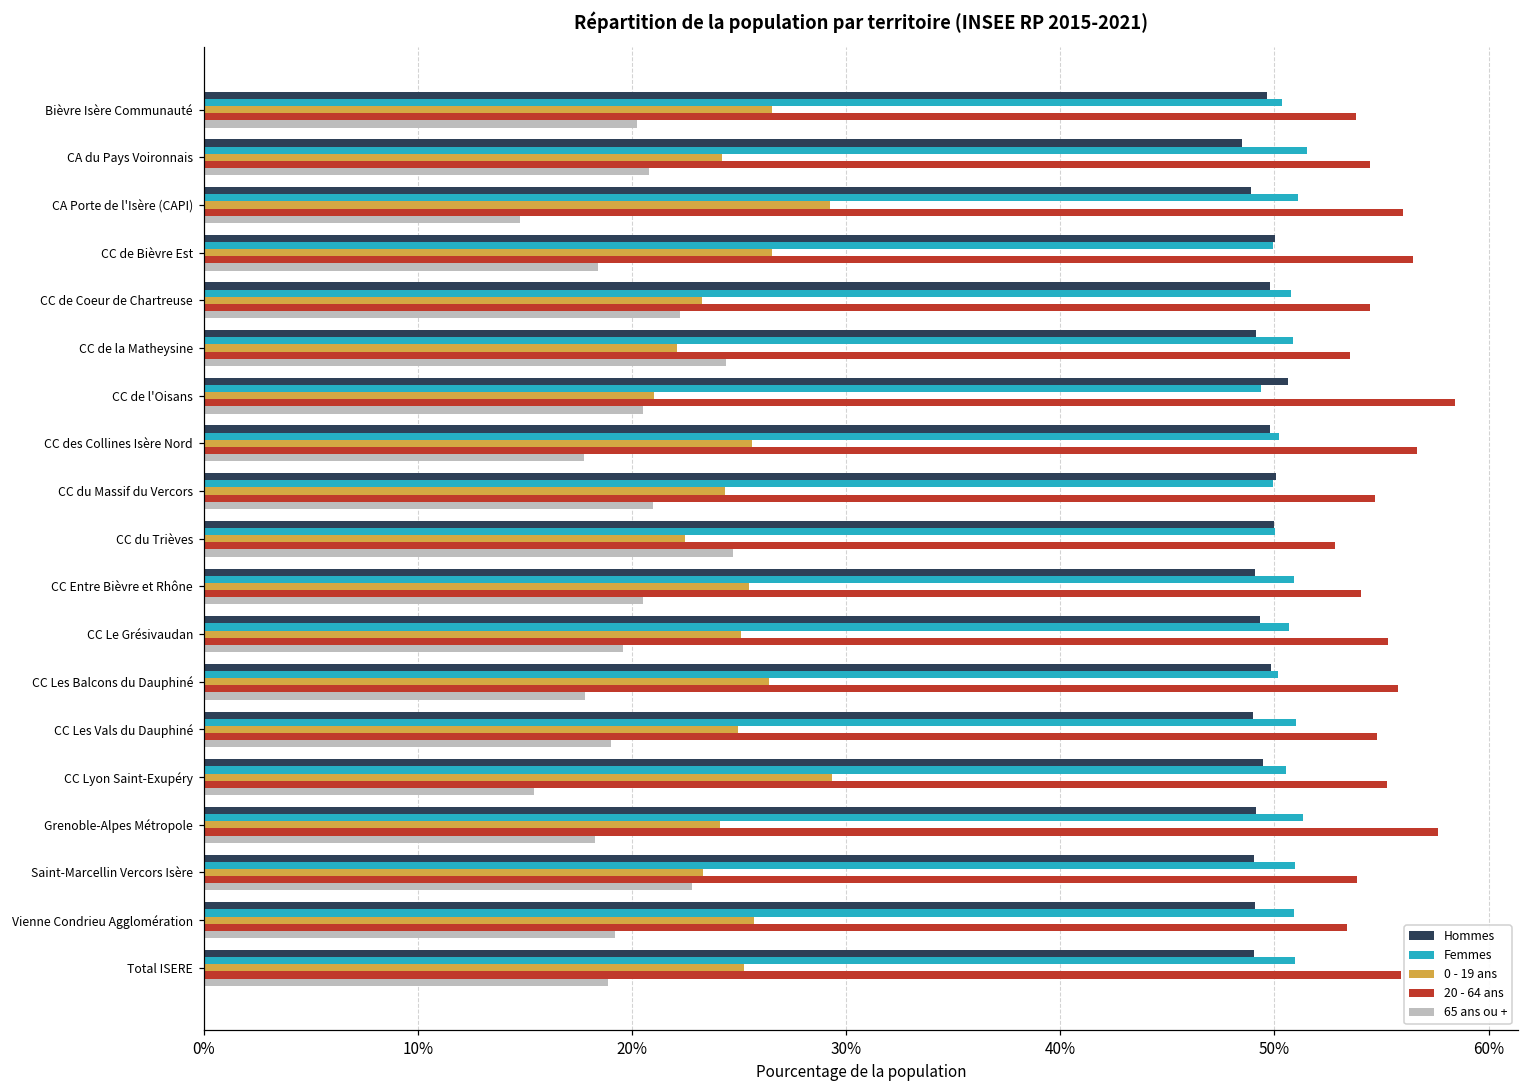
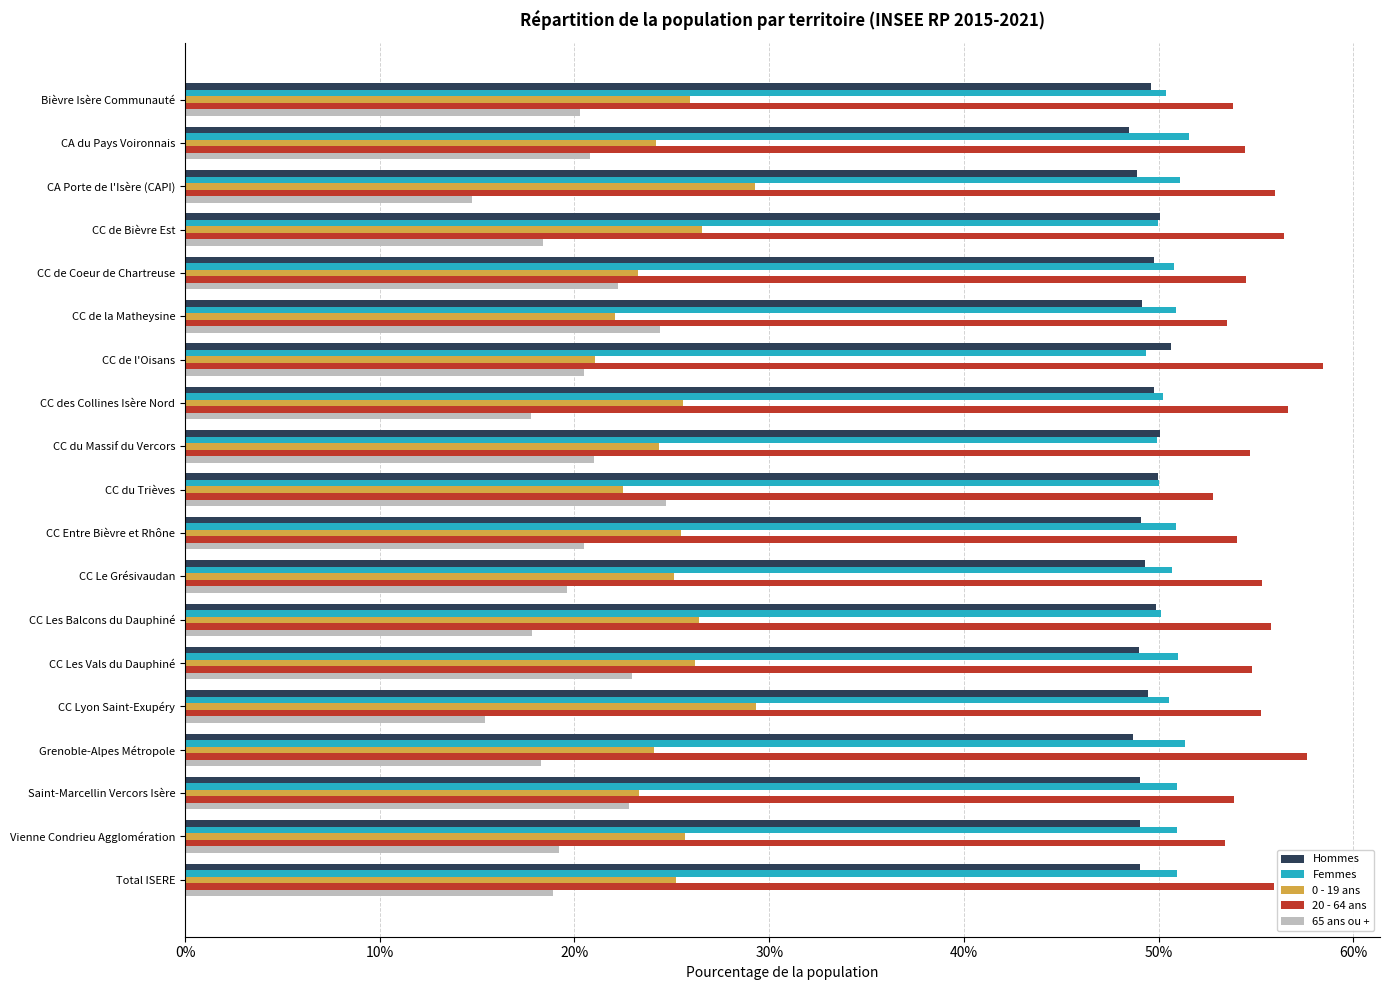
  {
    "Hommes": {
      "Bièvre Isère Communauté": "49.6%",
      "CA du Pays Voironnais": "48.5%",
      "CA Porte de l'Isère (CAPI)": "48.9%",
      "CC de Bièvre Est": "50.0%",
      "CC de Coeur de Chartreuse": "49.8%",
      "CC de la Matheysine": "49.1%",
      "CC de l'Oisans": "50.7%",
      "CC des Collines Isère Nord": "49.8%",
      "CC du Massif du Vercors": "50.1%",
      "CC du Trièves": "50.0%",
      "CC Entre Bièvre et Rhône": "49.1%",
      "CC Le Grésivaudan": "49.3%",
      "CC Les Balcons du Dauphiné": "49.9%",
      "CC Les Vals du Dauphiné": "49.0%",
      "CC Lyon Saint-Exupéry": "49.5%",
-     "Grenoble-Alpes Métropole": "49.1%",
+     "Grenoble-Alpes Métropole": "48.7%",
      "Saint-Marcellin Vercors Isère": "49.0%",
      "Vienne Condrieu Agglomération": "49.1%",
      "Total ISERE": "49.0%"
    },
    "Femmes": {
      "Bièvre Isère Communauté": "50.4%",
      "CA du Pays Voironnais": "51.5%",
      "CA Porte de l'Isère (CAPI)": "51.1%",
      "CC de Bièvre Est": "50.0%",
      "CC de Coeur de Chartreuse": "50.8%",
      "CC de la Matheysine": "50.9%",
      "CC de l'Oisans": "49.3%",
      "CC des Collines Isère Nord": "50.2%",
      "CC du Massif du Vercors": "49.9%",
      "CC du Trièves": "50.0%",
      "CC Entre Bièvre et Rhône": "50.9%",
      "CC Le Grésivaudan": "50.7%",
      "CC Les Balcons du Dauphiné": "50.1%",
      "CC Les Vals du Dauphiné": "51.0%",
      "CC Lyon Saint-Exupéry": "50.5%",
      "Grenoble-Alpes Métropole": "51.3%",
      "Saint-Marcellin Vercors Isère": "51.0%",
      "Vienne Condrieu Agglomération": "50.9%",
      "Total ISERE": "51.0%"
    },
    "0 - 19 ans": {
-     "Bièvre Isère Communauté": "26.5%",
+     "Bièvre Isère Communauté": "25.9%",
      "CA du Pays Voironnais": "24.2%",
      "CA Porte de l'Isère (CAPI)": "29.2%",
      "CC de Bièvre Est": "26.5%",
      "CC de Coeur de Chartreuse": "23.3%",
      "CC de la Matheysine": "22.1%",
      "CC de l'Oisans": "21.0%",
      "CC des Collines Isère Nord": "25.6%",
      "CC du Massif du Vercors": "24.3%",
      "CC du Trièves": "22.5%",
      "CC Entre Bièvre et Rhône": "25.5%",
      "CC Le Grésivaudan": "25.1%",
      "CC Les Balcons du Dauphiné": "26.4%",
-     "CC Les Vals du Dauphiné": "25.0%",
+     "CC Les Vals du Dauphiné": "26.2%",
      "CC Lyon Saint-Exupéry": "29.3%",
      "Grenoble-Alpes Métropole": "24.1%",
      "Saint-Marcellin Vercors Isère": "23.3%",
      "Vienne Condrieu Agglomération": "25.7%",
      "Total ISERE": "25.2%"
    },
    "20 - 64 ans": {
      "Bièvre Isère Communauté": "53.8%",
      "CA du Pays Voironnais": "54.5%",
      "CA Porte de l'Isère (CAPI)": "56.0%",
      "CC de Bièvre Est": "56.5%",
      "CC de Coeur de Chartreuse": "54.5%",
      "CC de la Matheysine": "53.5%",
      "CC de l'Oisans": "58.4%",
      "CC des Collines Isère Nord": "56.7%",
      "CC du Massif du Vercors": "54.7%",
      "CC du Trièves": "52.8%",
      "CC Entre Bièvre et Rhône": "54.0%",
      "CC Le Grésivaudan": "55.3%",
      "CC Les Balcons du Dauphiné": "55.8%",
      "CC Les Vals du Dauphiné": "54.8%",
      "CC Lyon Saint-Exupéry": "55.3%",
      "Grenoble-Alpes Métropole": "57.6%",
      "Saint-Marcellin Vercors Isère": "53.9%",
      "Vienne Condrieu Agglomération": "53.4%",
      "Total ISERE": "55.9%"
    },
    "65 ans ou +": {
      "Bièvre Isère Communauté": "20.3%",
      "CA du Pays Voironnais": "20.8%",
      "CA Porte de l'Isère (CAPI)": "14.8%",
      "CC de Bièvre Est": "18.4%",
      "CC de Coeur de Chartreuse": "22.2%",
      "CC de la Matheysine": "24.4%",
      "CC de l'Oisans": "20.5%",
      "CC des Collines Isère Nord": "17.8%",
      "CC du Massif du Vercors": "21.0%",
      "CC du Trièves": "24.7%",
      "CC Entre Bièvre et Rhône": "20.5%",
      "CC Le Grésivaudan": "19.6%",
      "CC Les Balcons du Dauphiné": "17.8%",
-     "CC Les Vals du Dauphiné": "19.0%",
+     "CC Les Vals du Dauphiné": "23.0%",
      "CC Lyon Saint-Exupéry": "15.4%",
      "Grenoble-Alpes Métropole": "18.3%",
      "Saint-Marcellin Vercors Isère": "22.8%",
      "Vienne Condrieu Agglomération": "19.2%",
      "Total ISERE": "18.9%"
    }
  }
